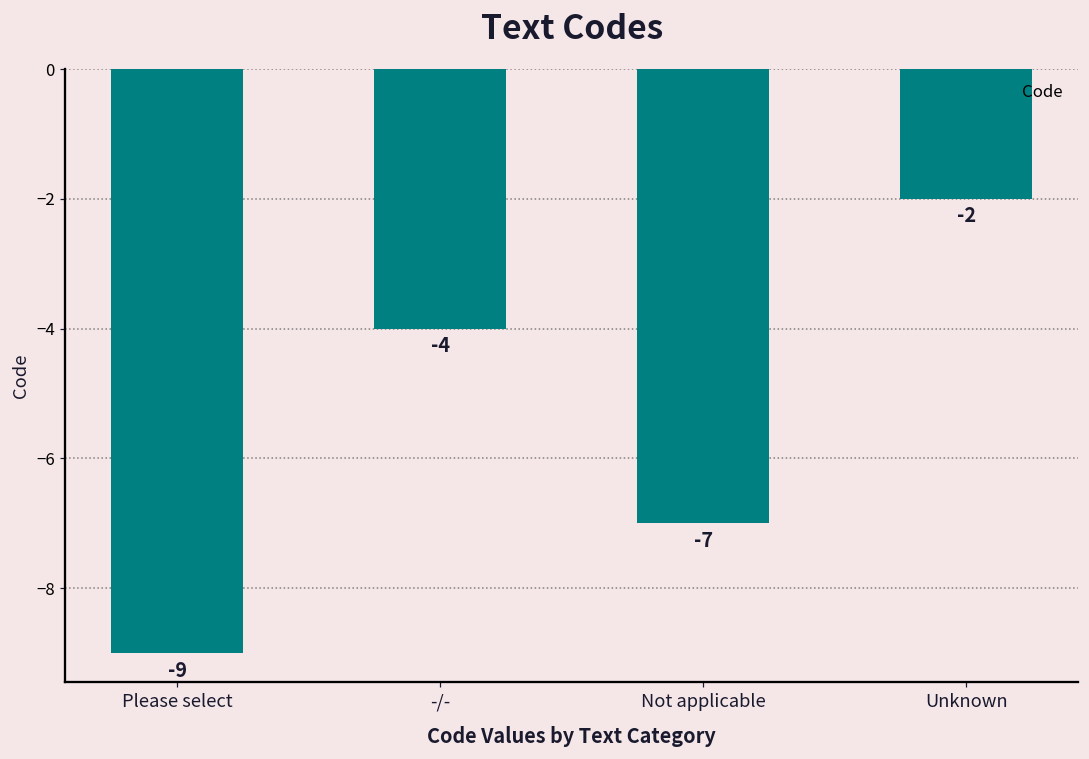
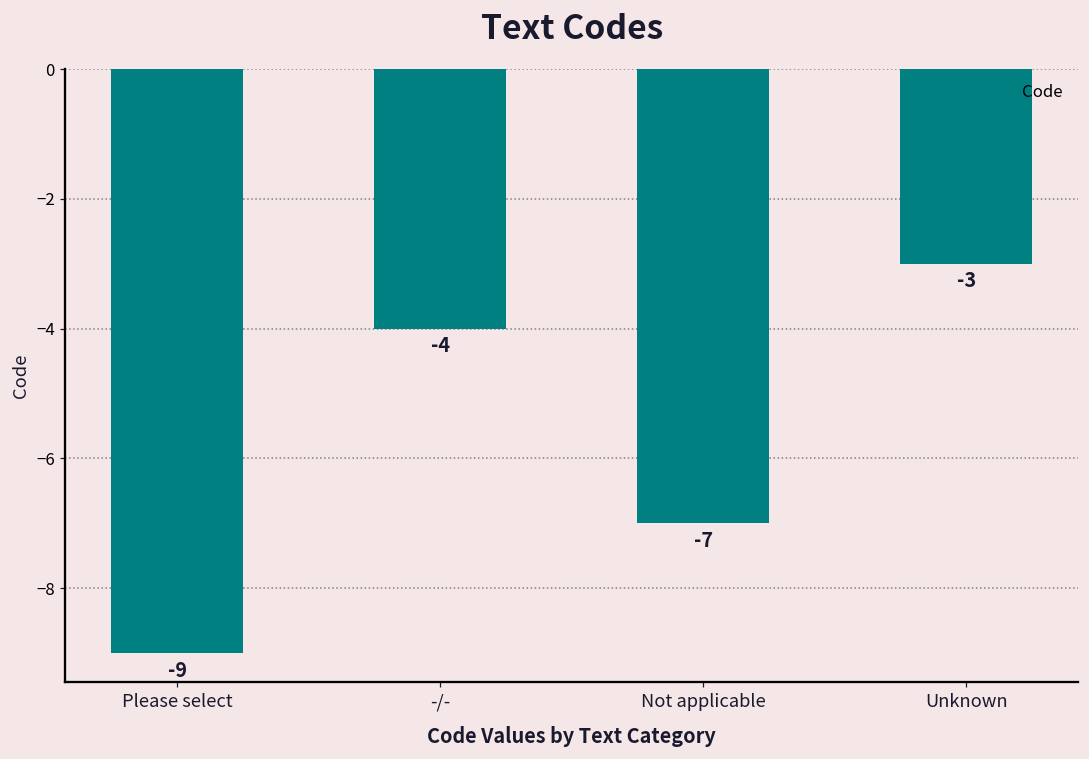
  {
    "Please select": -9,
    "-/-": -4,
    "Not applicable": -7,
-   "Unknown": -2
+   "Unknown": -3
  }
